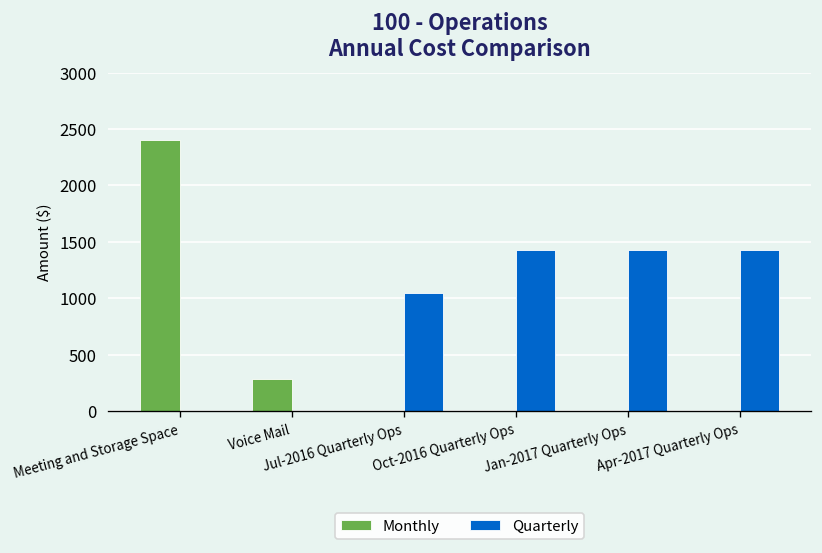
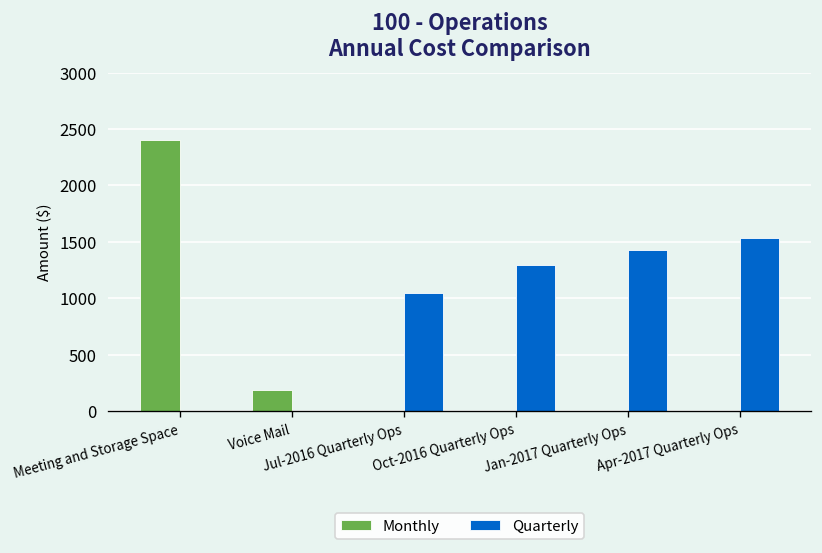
  {
    "Monthly": {
      "Meeting and Storage Space": 2400,
-     "Voice Mail": 300,
+     "Voice Mail": 200,
      "Jul-2016 Quarterly Ops": 0,
      "Oct-2016 Quarterly Ops": 0,
      "Jan-2017 Quarterly Ops": 0,
      "Apr-2017 Quarterly Ops": 0
    },
    "Quarterly": {
      "Meeting and Storage Space": 0,
      "Voice Mail": 0,
      "Jul-2016 Quarterly Ops": 1000,
-     "Oct-2016 Quarterly Ops": 1400,
+     "Oct-2016 Quarterly Ops": 1300,
      "Jan-2017 Quarterly Ops": 1400,
-     "Apr-2017 Quarterly Ops": 1400
+     "Apr-2017 Quarterly Ops": 1500
    }
  }
